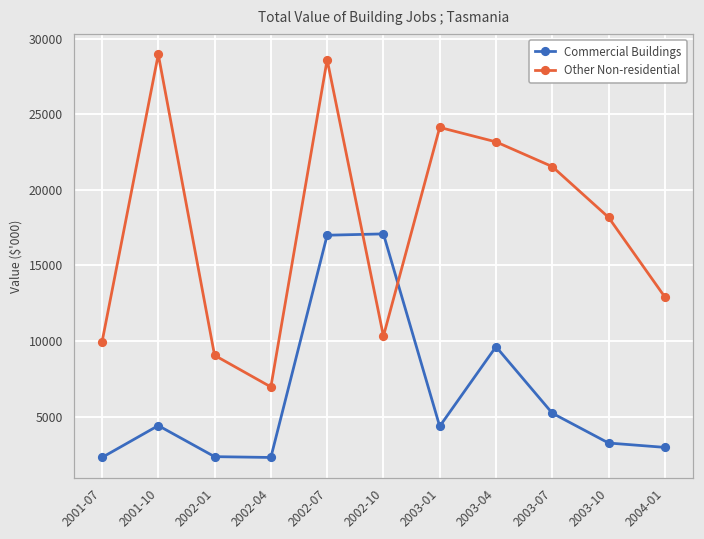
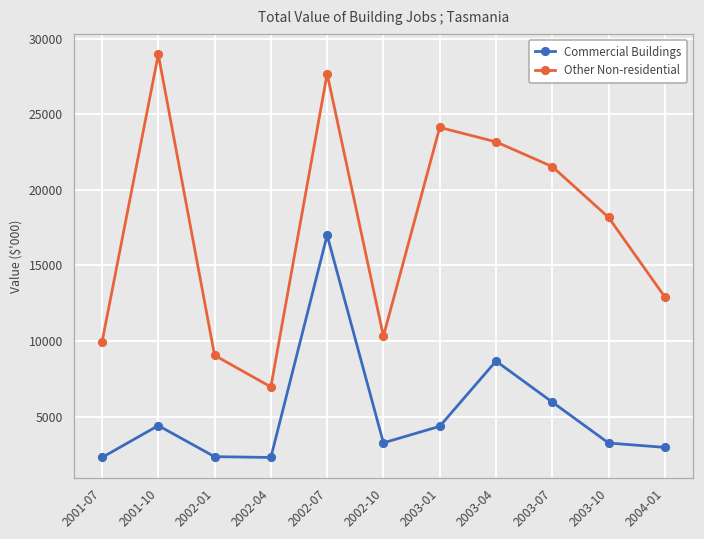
  {
    "Commercial Buildings": {
      "2001-07": 2300,
      "2001-10": 4400,
      "2002-01": 2300,
      "2002-04": 2300,
      "2002-07": 17000,
-     "2002-10": 17100,
+     "2002-10": 3300,
      "2003-01": 4400,
-     "2003-04": 9600,
-     "2003-07": 5200,
+     "2003-04": 8700,
+     "2003-07": 6000,
      "2003-10": 3200,
      "2004-01": 3000
    },
    "Other Non-residential": {
      "2001-07": 9900,
      "2001-10": 29000,
      "2002-01": 9100,
      "2002-04": 7000,
-     "2002-07": 28600,
+     "2002-07": 27700,
      "2002-10": 10300,
      "2003-01": 24100,
      "2003-04": 23200,
      "2003-07": 21500,
      "2003-10": 18200,
      "2004-01": 12900
    }
  }
